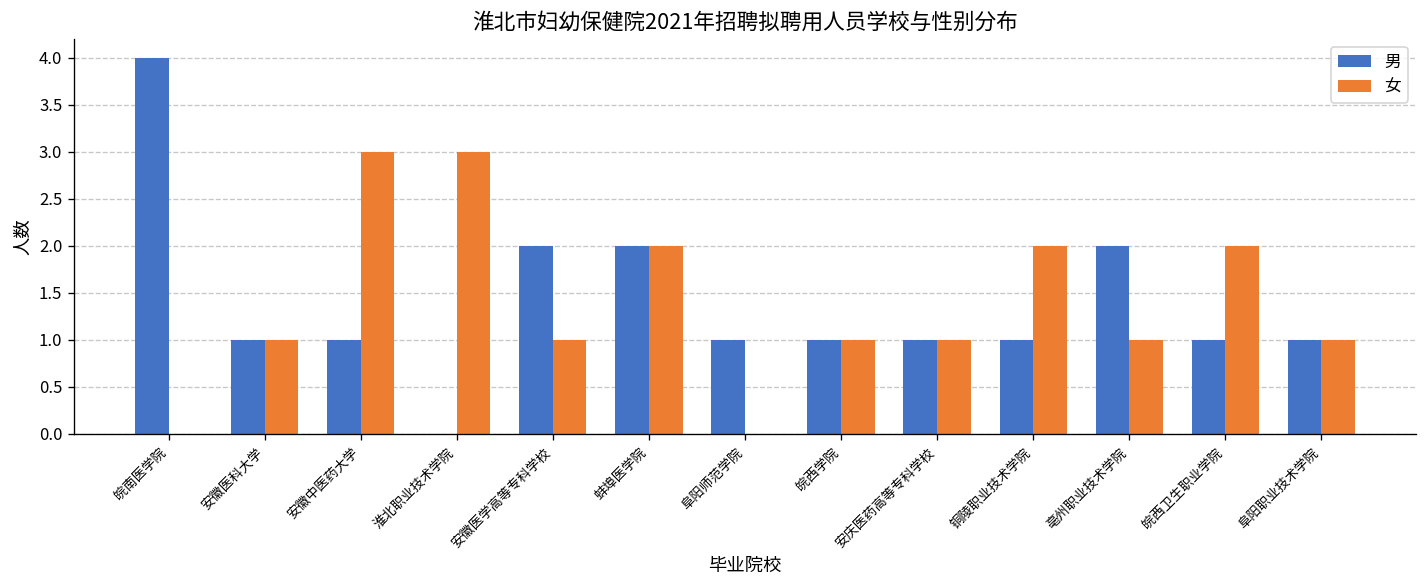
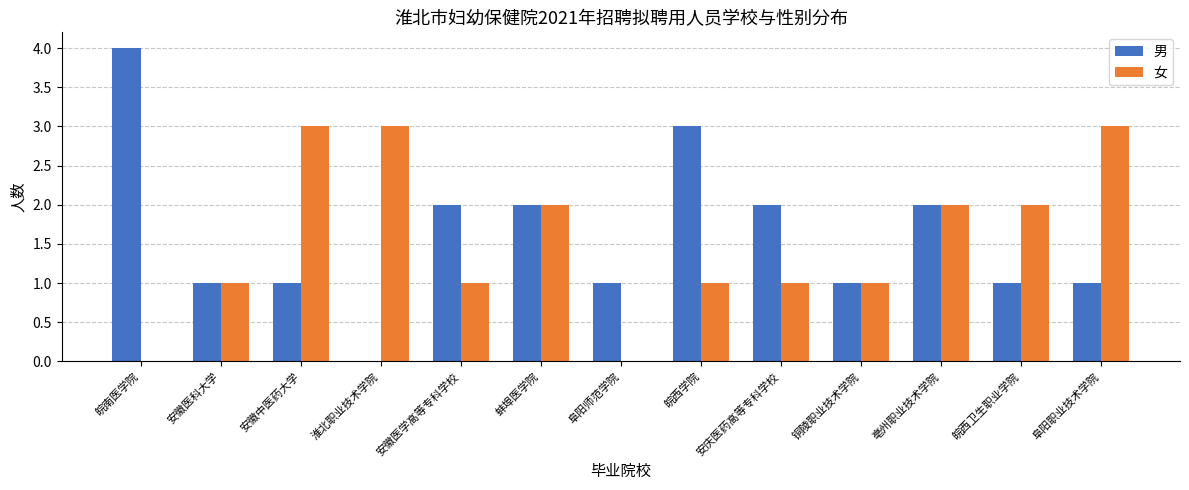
  {
    "男": {
      "皖南医学院": 4,
      "安徽医科大学": 1,
      "安徽中医药大学": 1,
      "淮北职业技术学院": 0,
      "安徽医学高等专科学校": 2,
      "蚌埠医学院": 2,
      "阜阳师范学院": 1,
-     "皖西学院": 1,
-     "安庆医药高等专科学校": 1,
+     "皖西学院": 3,
+     "安庆医药高等专科学校": 2,
      "铜陵职业技术学院": 1,
      "亳州职业技术学院": 2,
      "皖西卫生职业学院": 1,
      "阜阳职业技术学院": 1
    },
    "女": {
      "皖南医学院": 0,
      "安徽医科大学": 1,
      "安徽中医药大学": 3,
      "淮北职业技术学院": 3,
      "安徽医学高等专科学校": 1,
      "蚌埠医学院": 2,
      "阜阳师范学院": 0,
      "皖西学院": 1,
      "安庆医药高等专科学校": 1,
-     "铜陵职业技术学院": 2,
-     "亳州职业技术学院": 1,
+     "铜陵职业技术学院": 1,
+     "亳州职业技术学院": 2,
      "皖西卫生职业学院": 2,
-     "阜阳职业技术学院": 1
+     "阜阳职业技术学院": 3
    }
  }
